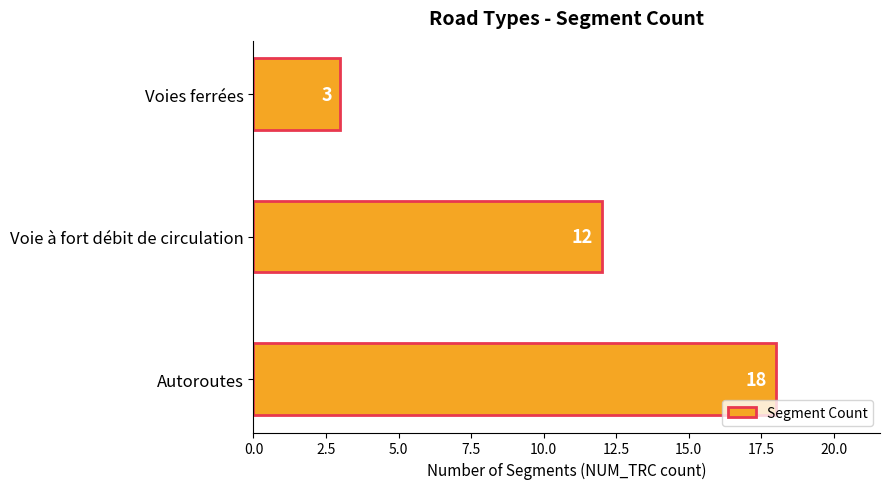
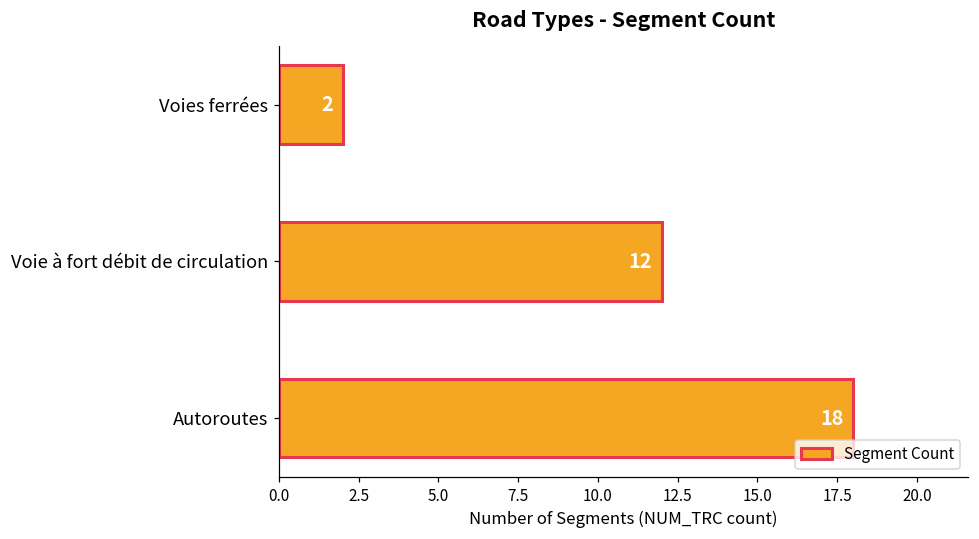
  {
-   "Voies ferrées": 3,
+   "Voies ferrées": 2,
    "Voie à fort débit de circulation": 12,
    "Autoroutes": 18
  }
